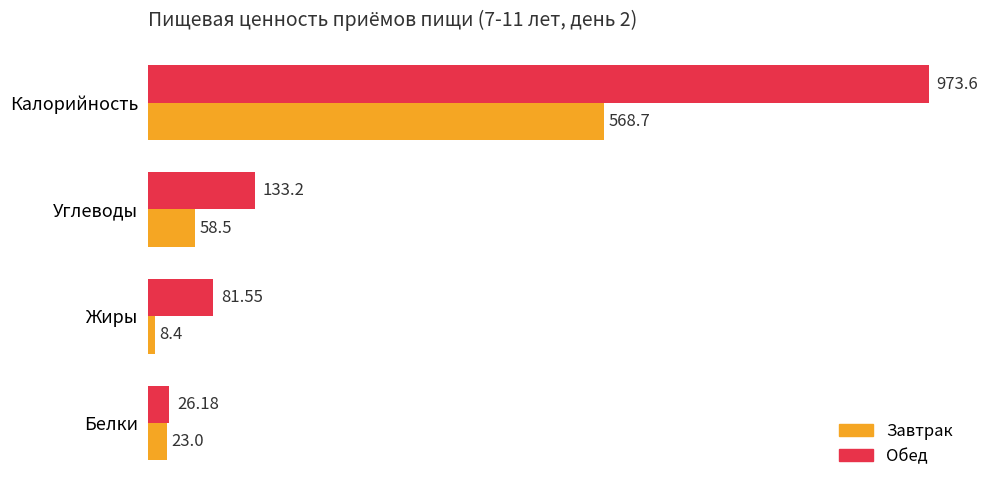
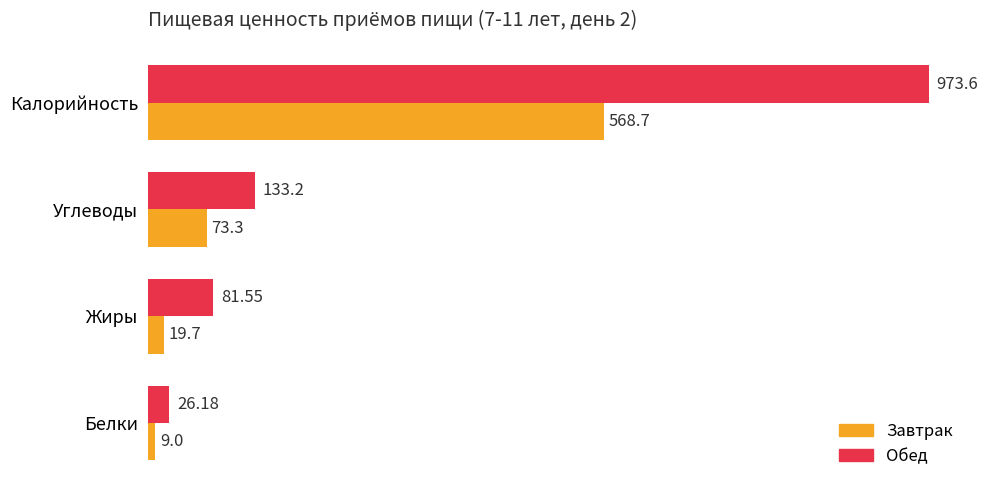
  {
    "Завтрак": {
      "Калорийность": 568.7,
-     "Углеводы": 58.5,
-     "Жиры": 8.4,
-     "Белки": 23.0
+     "Углеводы": 73.3,
+     "Жиры": 19.7,
+     "Белки": 9.0
    },
    "Обед": {
      "Калорийность": 973.6,
      "Углеводы": 133.2,
      "Жиры": 81.55,
      "Белки": 26.18
    }
  }
